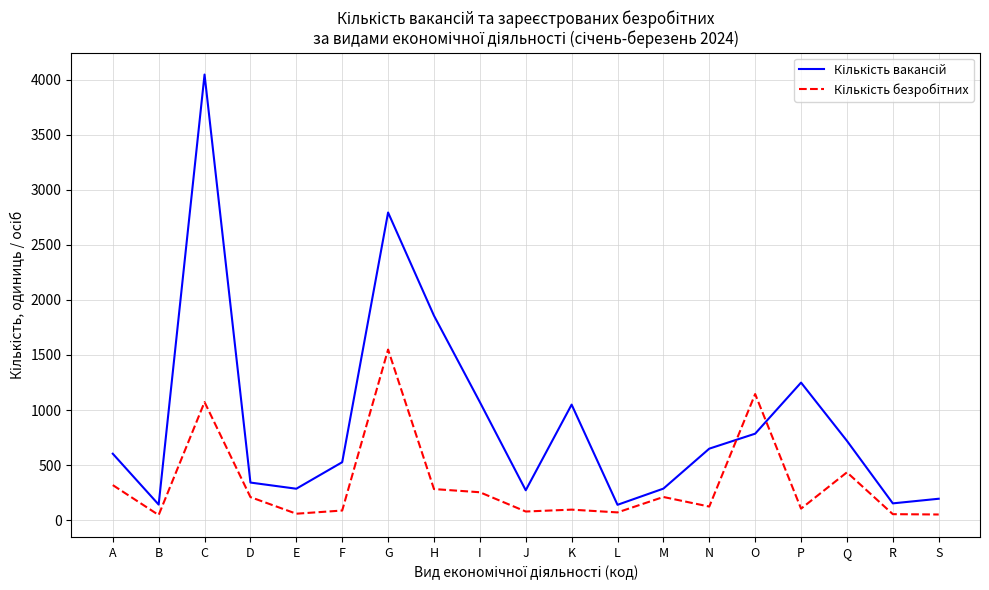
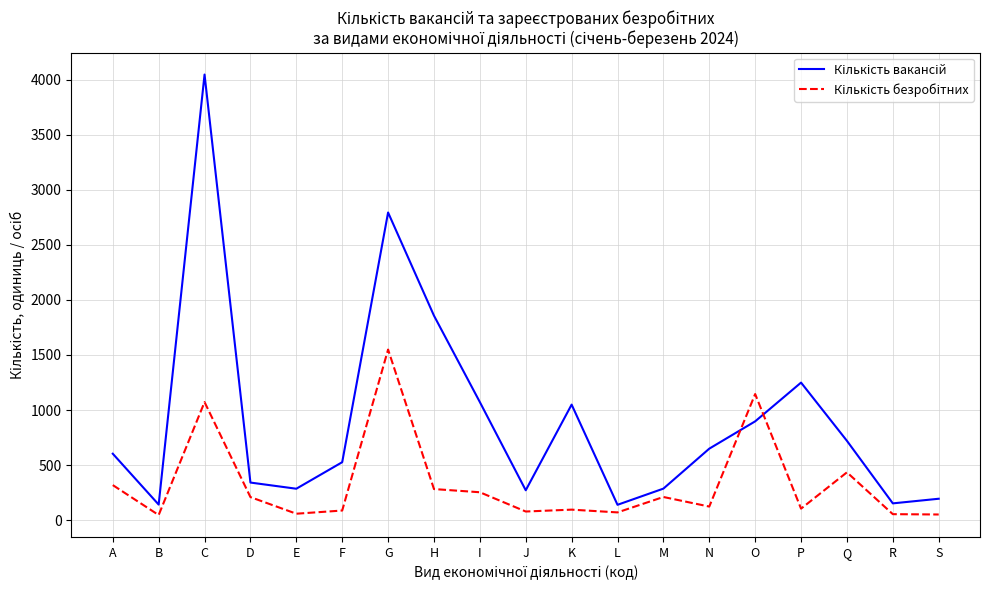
  {
    "Кількість вакансій": {
      "A": 600,
      "B": 140,
      "C": 4050,
      "D": 340,
      "E": 290,
      "F": 530,
      "G": 2790,
      "H": 1860,
      "I": 1070,
      "J": 270,
      "K": 1050,
      "L": 140,
      "M": 290,
      "N": 650,
-     "O": 790,
+     "O": 900,
      "P": 1250,
      "Q": 720,
      "R": 150,
      "S": 190
    },
    "Кількість безробітних": {
      "A": 320,
      "B": 50,
      "C": 1070,
      "D": 210,
      "E": 60,
      "F": 90,
      "G": 1550,
      "H": 280,
      "I": 250,
      "J": 80,
      "K": 100,
      "L": 70,
      "M": 210,
      "N": 120,
      "O": 1150,
      "P": 100,
      "Q": 430,
      "R": 50,
      "S": 50
    }
  }
